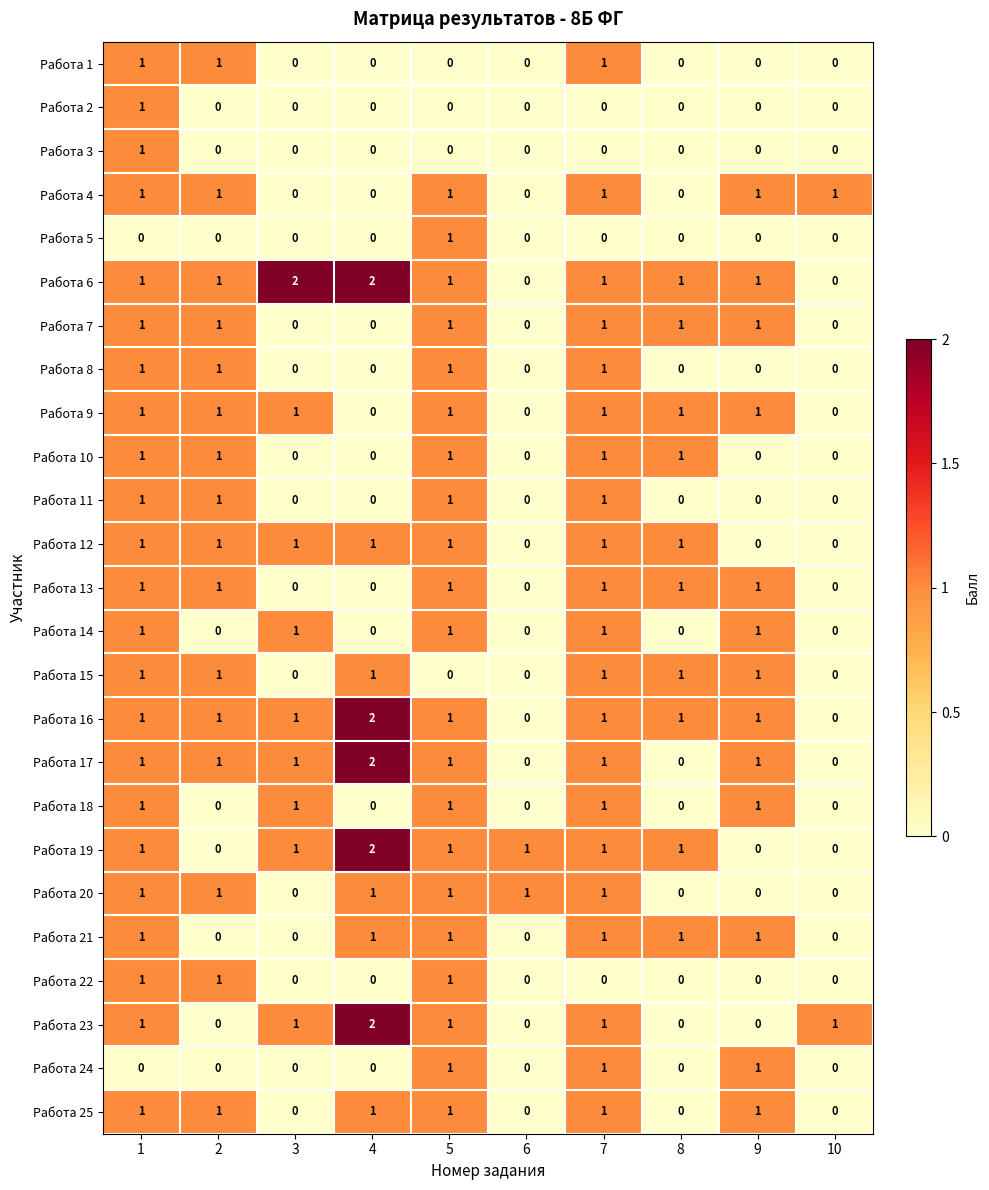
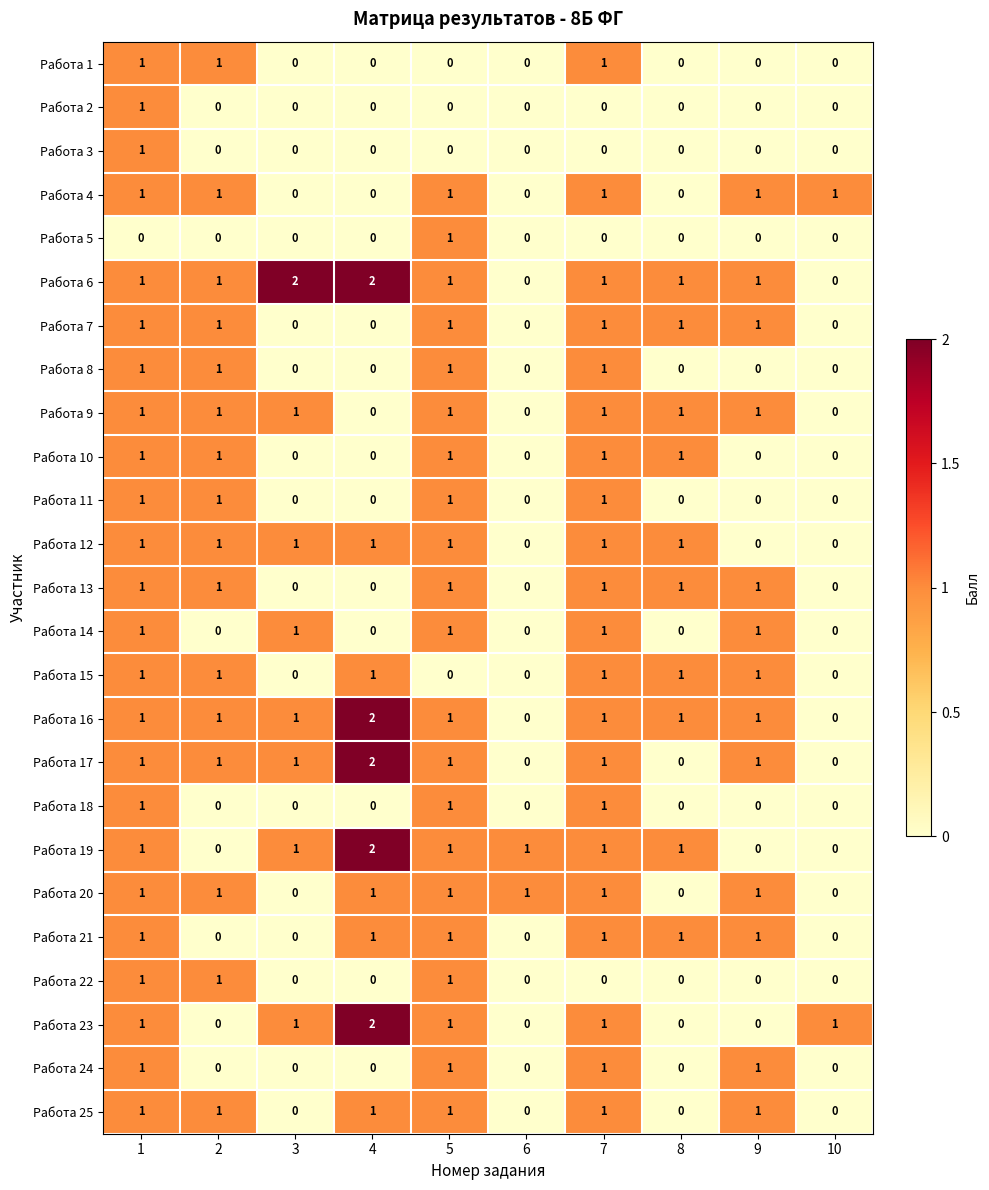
  {
    "Работа 18": {
      "1": 1,
      "2": 0,
-     "3": 1,
+     "3": 0,
      "4": 0,
      "5": 1,
      "6": 0,
      "7": 1,
      "8": 0,
-     "9": 1,
+     "9": 0,
      "10": 0
    },
    "Работа 20": {
      "1": 1,
      "2": 1,
      "3": 0,
      "4": 1,
      "5": 1,
      "6": 1,
      "7": 1,
      "8": 0,
-     "9": 0,
+     "9": 1,
      "10": 0
    },
    "Работа 24": {
-     "1": 0,
+     "1": 1,
      "2": 0,
      "3": 0,
      "4": 0,
      "5": 1,
      "6": 0,
      "7": 1,
      "8": 0,
      "9": 1,
      "10": 0
    }
  }
